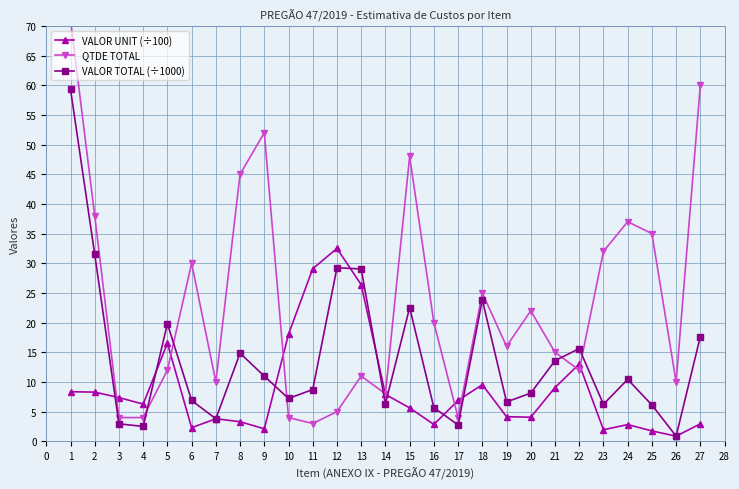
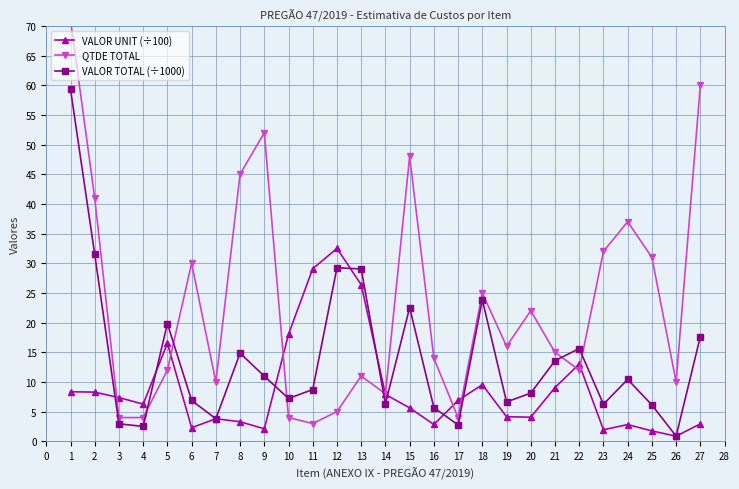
  {
    "QTDE TOTAL": {
-     "2": 38,
+     "2": 41,
      "3": 4,
      "4": 4,
      "5": 12,
      "6": 30,
      "7": 10,
      "8": 45,
      "9": 52,
      "10": 4,
      "11": 3,
      "12": 5,
      "13": 11,
      "15": 48,
-     "16": 20,
+     "16": 14,
      "17": 4,
      "18": 25,
      "19": 16,
      "20": 22,
      "21": 15,
      "22": 12,
      "23": 32,
      "24": 37,
-     "25": 35,
+     "25": 31,
      "26": 10,
      "27": 60
    }
  }
